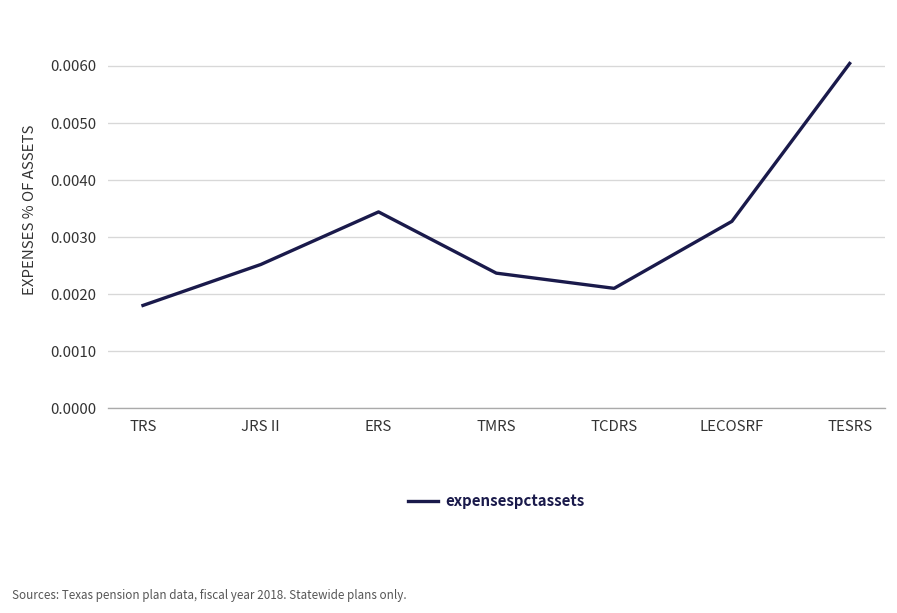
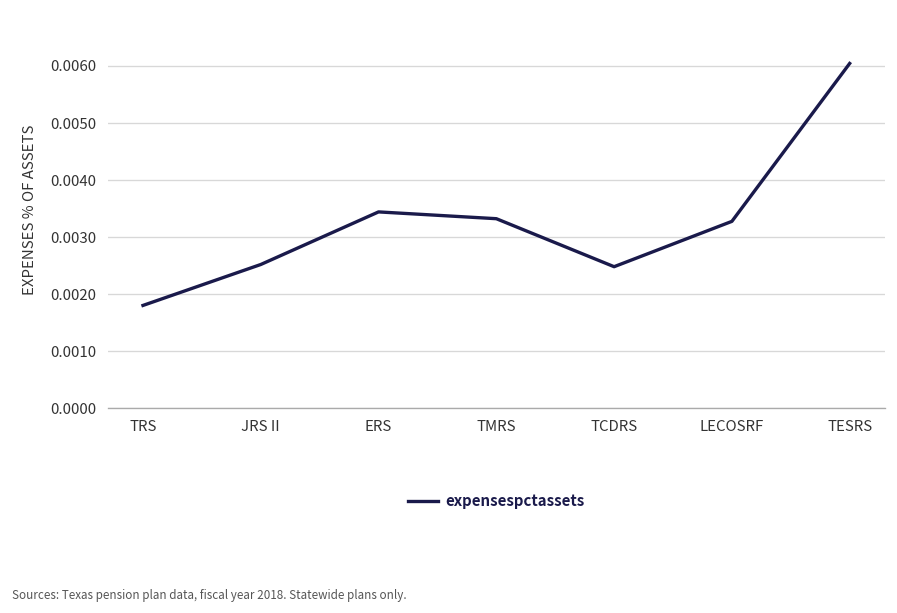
  {
    "TRS": 0.0018,
    "JRS II": 0.0025,
    "ERS": 0.0034,
-   "TMRS": 0.0024,
-   "TCDRS": 0.0021,
+   "TMRS": 0.0033,
+   "TCDRS": 0.0025,
    "LECOSRF": 0.0033,
    "TESRS": 0.0060
  }
